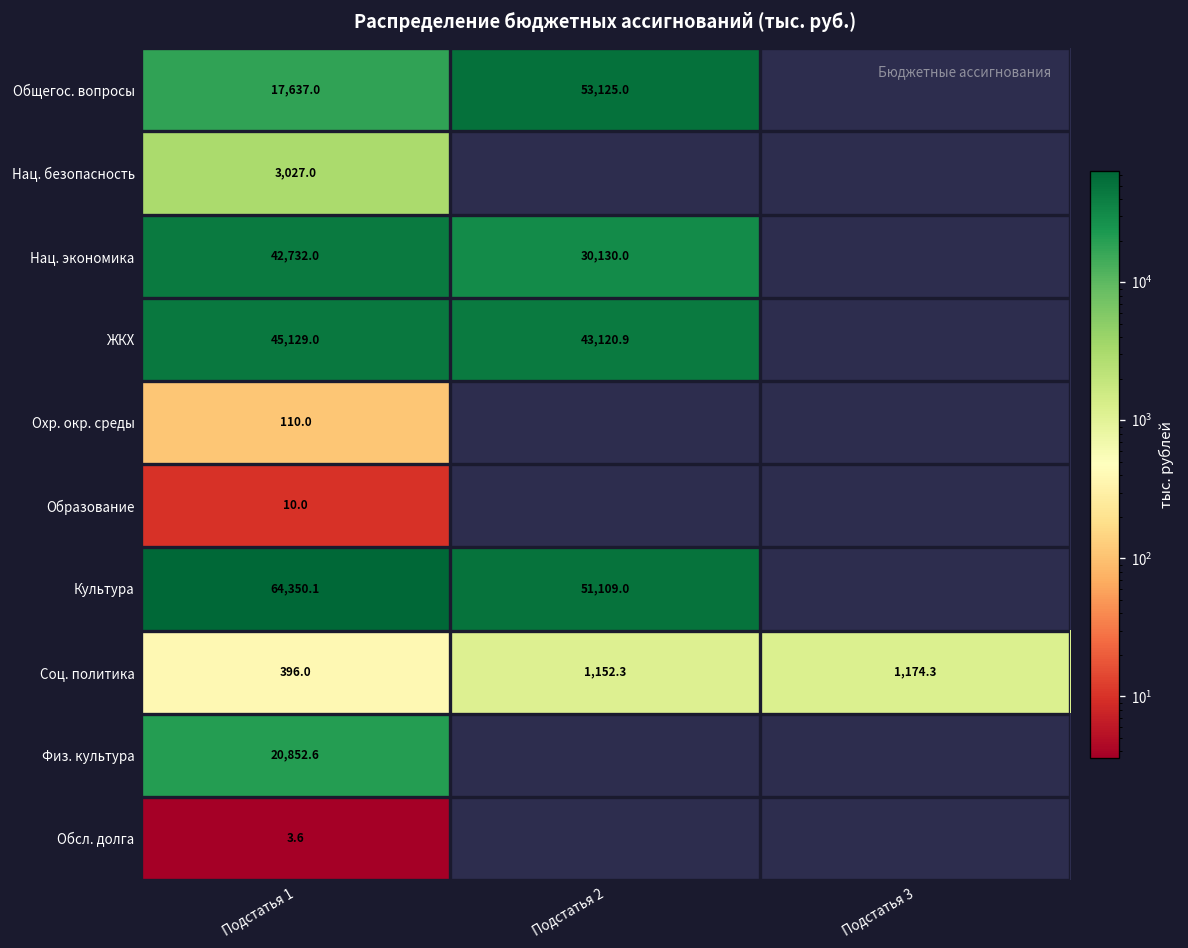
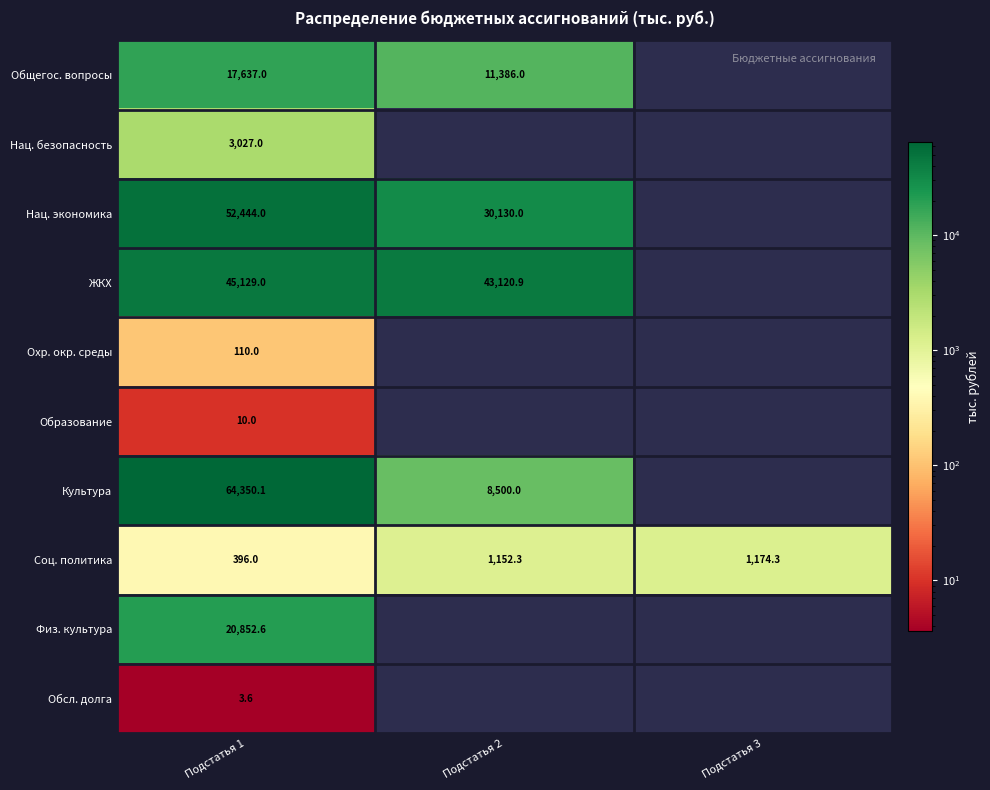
  {
    "Общегос. вопросы": {
      "Подстатья 1": "17,637.0",
-     "Подстатья 2": "53,125.0"
+     "Подстатья 2": "11,386.0"
    },
    "Нац. безопасность": {
      "Подстатья 1": "3,027.0"
    },
    "Нац. экономика": {
-     "Подстатья 1": "42,732.0",
+     "Подстатья 1": "52,444.0",
      "Подстатья 2": "30,130.0"
    },
    "ЖКХ": {
      "Подстатья 1": "45,129.0",
      "Подстатья 2": "43,120.9"
    },
    "Охр. окр. среды": {
      "Подстатья 1": "110.0"
    },
    "Образование": {
      "Подстатья 1": "10.0"
    },
    "Культура": {
      "Подстатья 1": "64,350.1",
-     "Подстатья 2": "51,109.0"
+     "Подстатья 2": "8,500.0"
    },
    "Соц. политика": {
      "Подстатья 1": "396.0",
      "Подстатья 2": "1,152.3",
      "Подстатья 3": "1,174.3"
    },
    "Физ. культура": {
      "Подстатья 1": "20,852.6"
    },
    "Обсл. долга": {
      "Подстатья 1": "3.6"
    }
  }
